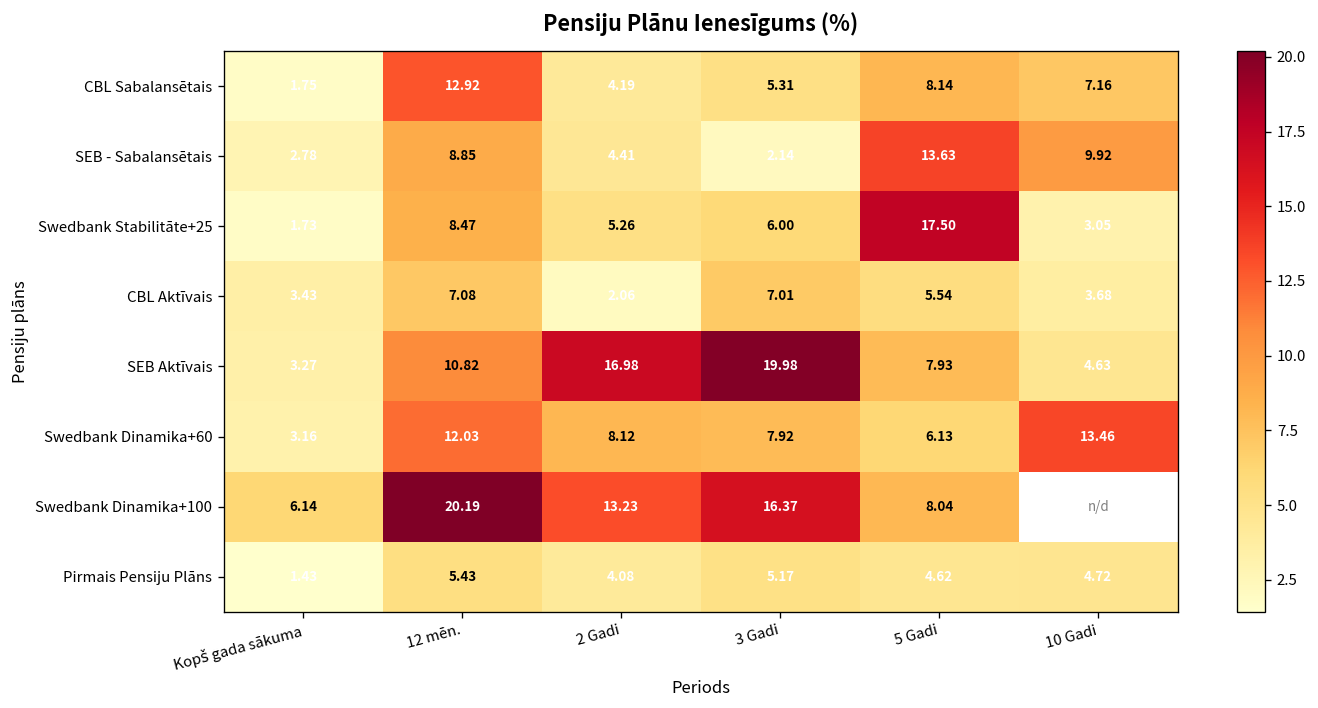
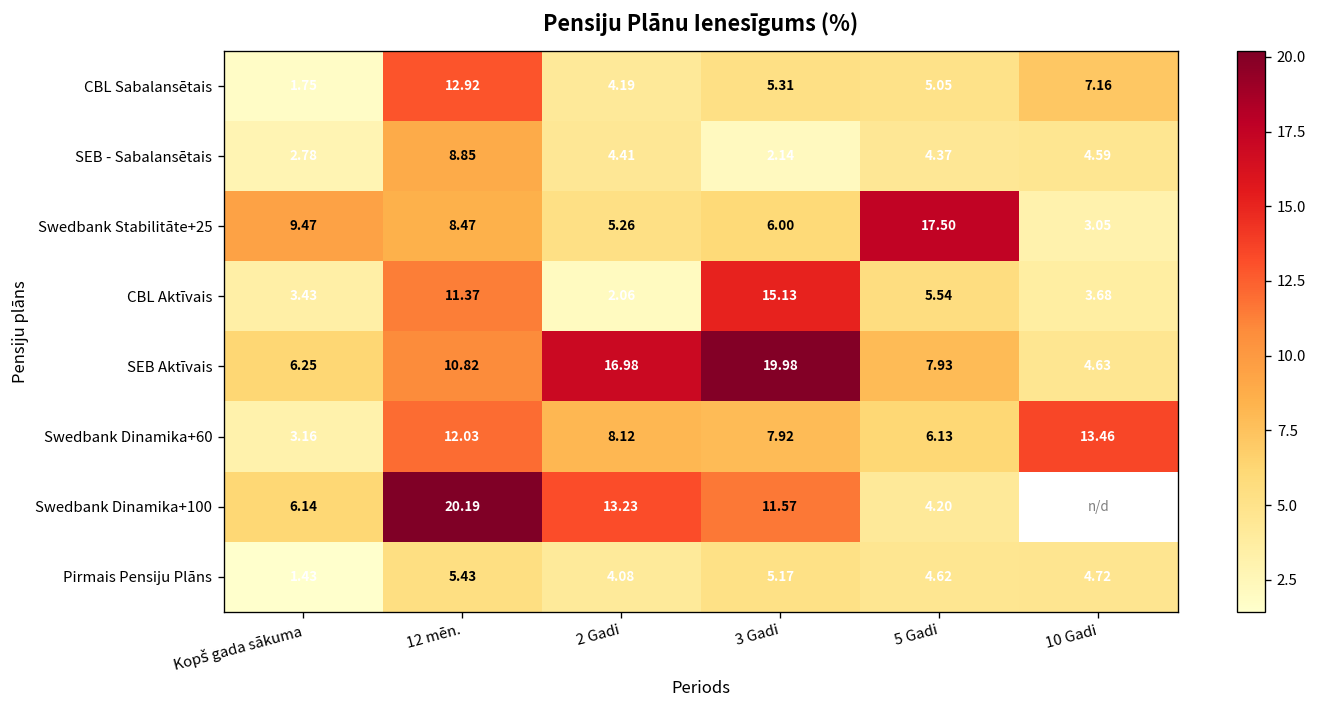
  {
    "CBL Sabalansētais": {
      "Kopš gada sākuma": 1.75,
      "12 mēn.": 12.92,
      "2 Gadi": 4.19,
      "3 Gadi": 5.31,
-     "5 Gadi": 8.14,
+     "5 Gadi": 5.05,
      "10 Gadi": 7.16
    },
    "SEB - Sabalansētais": {
      "Kopš gada sākuma": 2.78,
      "12 mēn.": 8.85,
      "2 Gadi": 4.41,
      "3 Gadi": 2.14,
-     "5 Gadi": 13.63,
-     "10 Gadi": 9.92
+     "5 Gadi": 4.37,
+     "10 Gadi": 4.59
    },
    "Swedbank Stabilitāte+25": {
-     "Kopš gada sākuma": 1.73,
+     "Kopš gada sākuma": 9.47,
      "12 mēn.": 8.47,
      "2 Gadi": 5.26,
      "3 Gadi": 6.00,
      "5 Gadi": 17.50,
      "10 Gadi": 3.05
    },
    "CBL Aktīvais": {
      "Kopš gada sākuma": 3.43,
-     "12 mēn.": 7.08,
+     "12 mēn.": 11.37,
      "2 Gadi": 2.06,
-     "3 Gadi": 7.01,
+     "3 Gadi": 15.13,
      "5 Gadi": 5.54,
      "10 Gadi": 3.68
    },
    "SEB Aktīvais": {
-     "Kopš gada sākuma": 3.27,
+     "Kopš gada sākuma": 6.25,
      "12 mēn.": 10.82,
      "2 Gadi": 16.98,
      "3 Gadi": 19.98,
      "5 Gadi": 7.93,
      "10 Gadi": 4.63
    },
    "Swedbank Dinamika+60": {
      "Kopš gada sākuma": 3.16,
      "12 mēn.": 12.03,
      "2 Gadi": 8.12,
      "3 Gadi": 7.92,
      "5 Gadi": 6.13,
      "10 Gadi": 13.46
    },
    "Swedbank Dinamika+100": {
      "Kopš gada sākuma": 6.14,
      "12 mēn.": 20.19,
      "2 Gadi": 13.23,
-     "3 Gadi": 16.37,
-     "5 Gadi": 8.04
+     "3 Gadi": 11.57,
+     "5 Gadi": 4.20
    },
    "Pirmais Pensiju Plāns": {
      "Kopš gada sākuma": 1.43,
      "12 mēn.": 5.43,
      "2 Gadi": 4.08,
      "3 Gadi": 5.17,
      "5 Gadi": 4.62,
      "10 Gadi": 4.72
    }
  }
